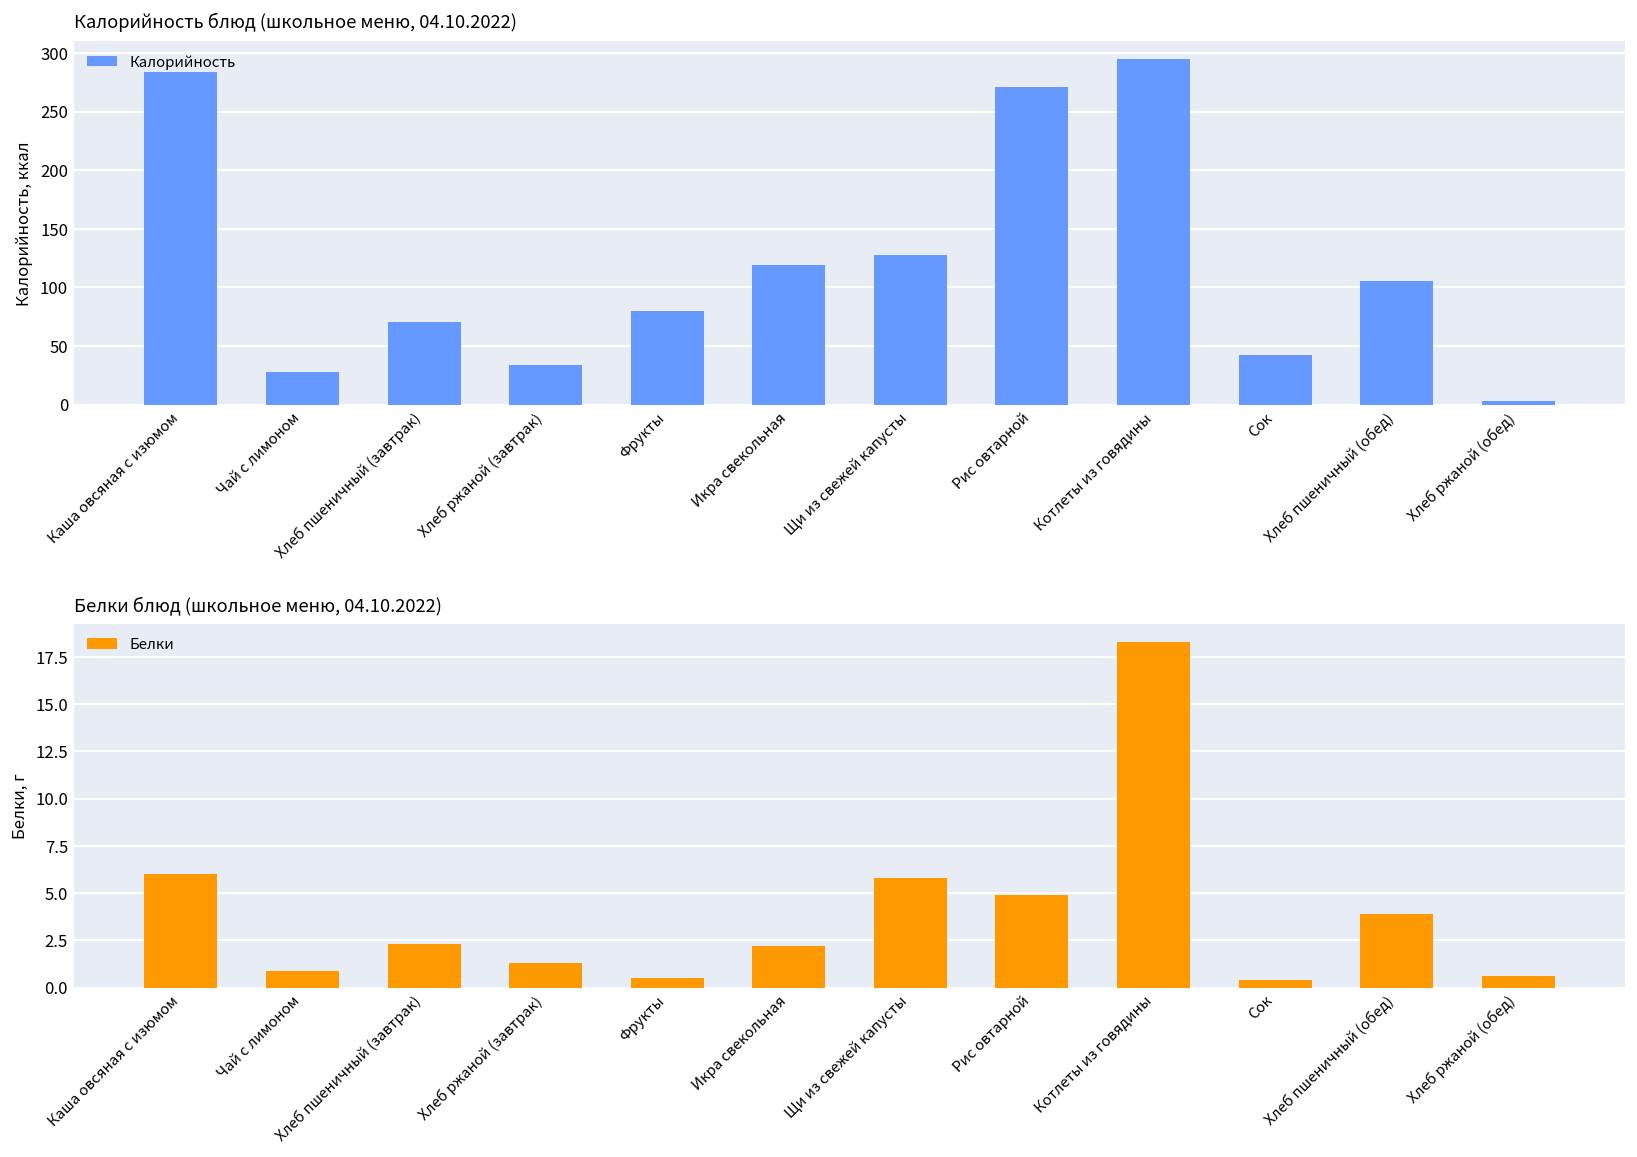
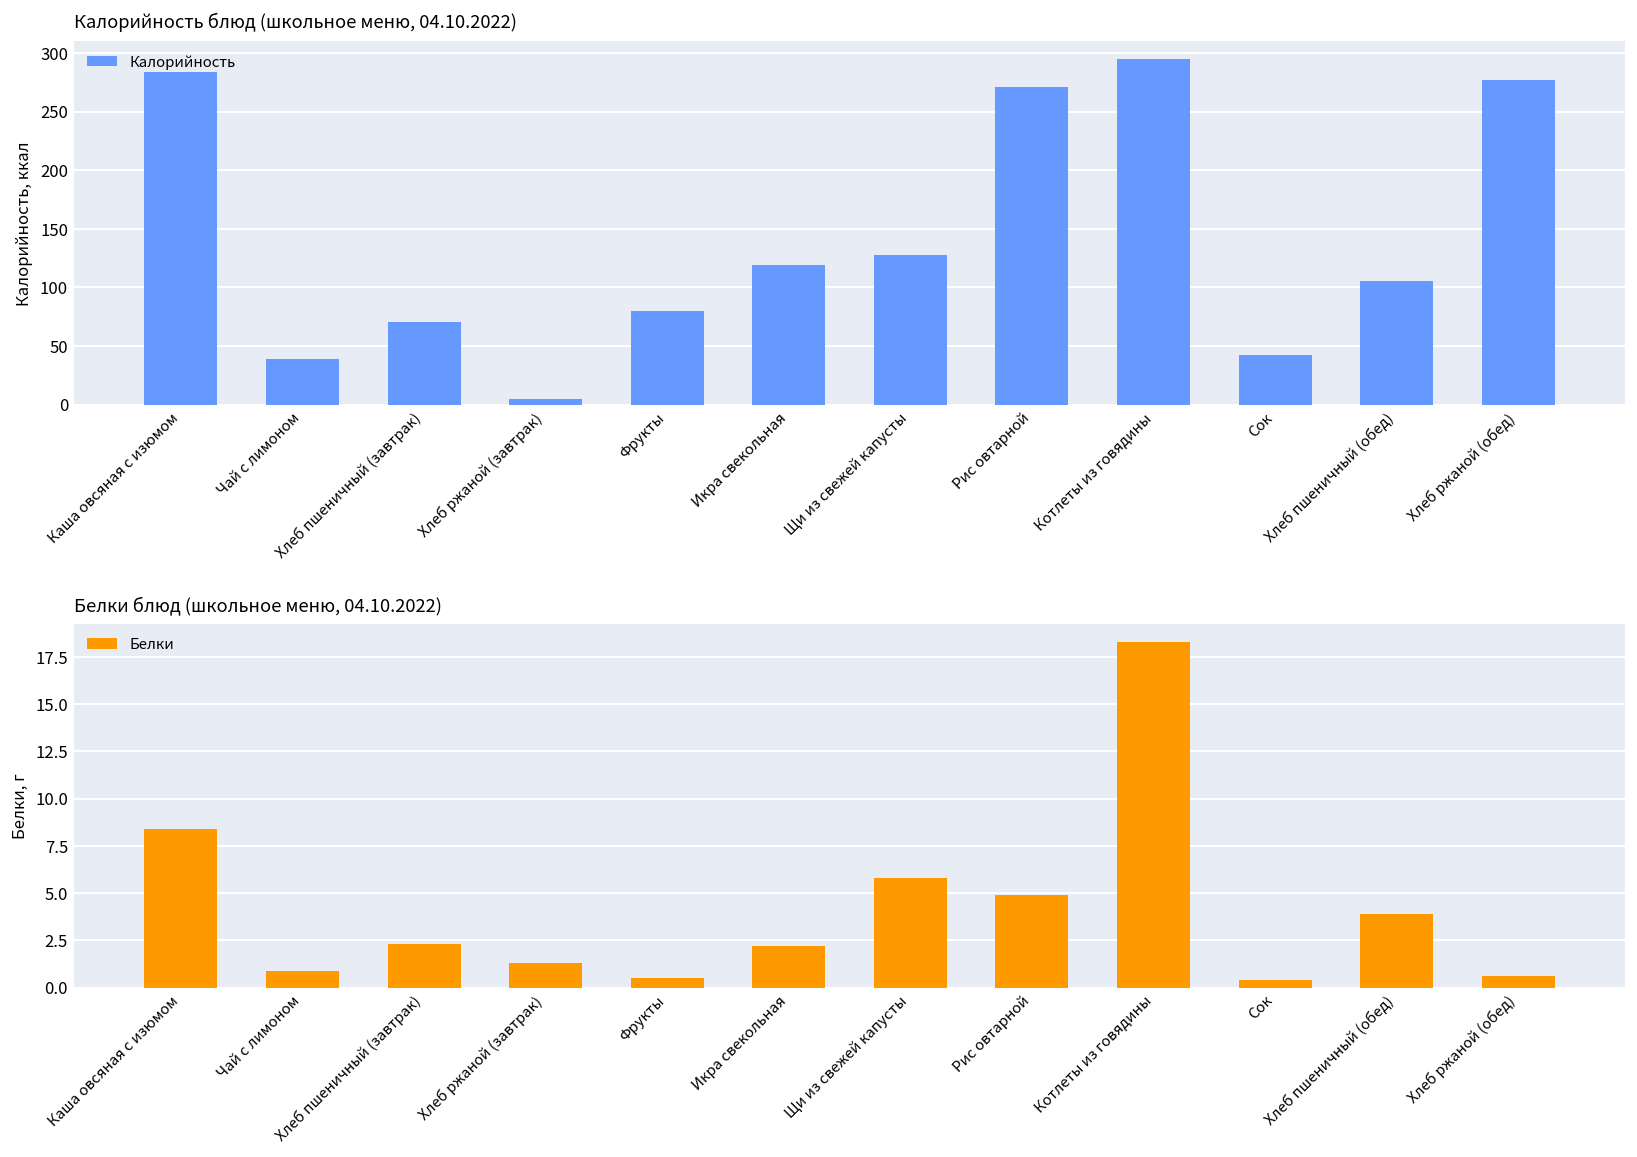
  {
    "Калорийность блюд (школьное меню, 04.10.2022)": {
      "Каша овсяная с изюмом": 280,
-     "Чай с лимоном": 30,
+     "Чай с лимоном": 40,
      "Хлеб пшеничный (завтрак)": 70,
-     "Хлеб ржаной (завтрак)": 30,
+     "Хлеб ржаной (завтрак)": 0,
      "Фрукты": 80,
      "Икра свекольная": 120,
      "Щи из свежей капусты": 130,
      "Рис овтарной": 270,
      "Котлеты из говядины": 300,
      "Сок": 40,
      "Хлеб пшеничный (обед)": 110,
-     "Хлеб ржаной (обед)": 0
+     "Хлеб ржаной (обед)": 280
    },
    "Белки блюд (школьное меню, 04.10.2022)": {
-     "Каша овсяная с изюмом": 6.0,
+     "Каша овсяная с изюмом": 8.4,
      "Чай с лимоном": 0.9,
      "Хлеб пшеничный (завтрак)": 2.3,
      "Хлеб ржаной (завтрак)": 1.3,
      "Фрукты": 0.5,
      "Икра свекольная": 2.2,
      "Щи из свежей капусты": 5.8,
      "Рис овтарной": 4.9,
      "Котлеты из говядины": 18.3,
      "Сок": 0.4,
      "Хлеб пшеничный (обед)": 3.9,
      "Хлеб ржаной (обед)": 0.6
    }
  }
